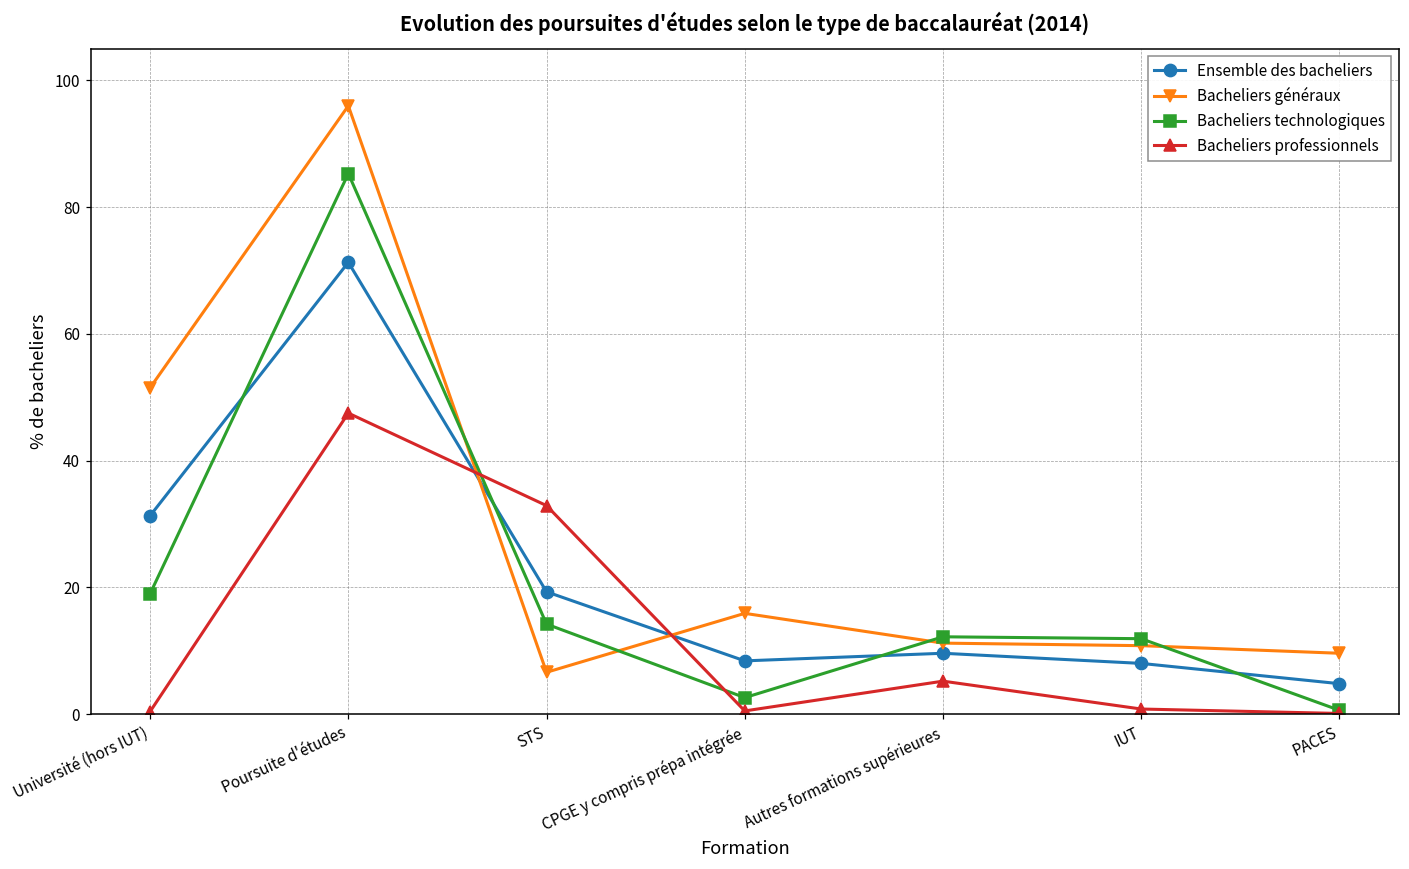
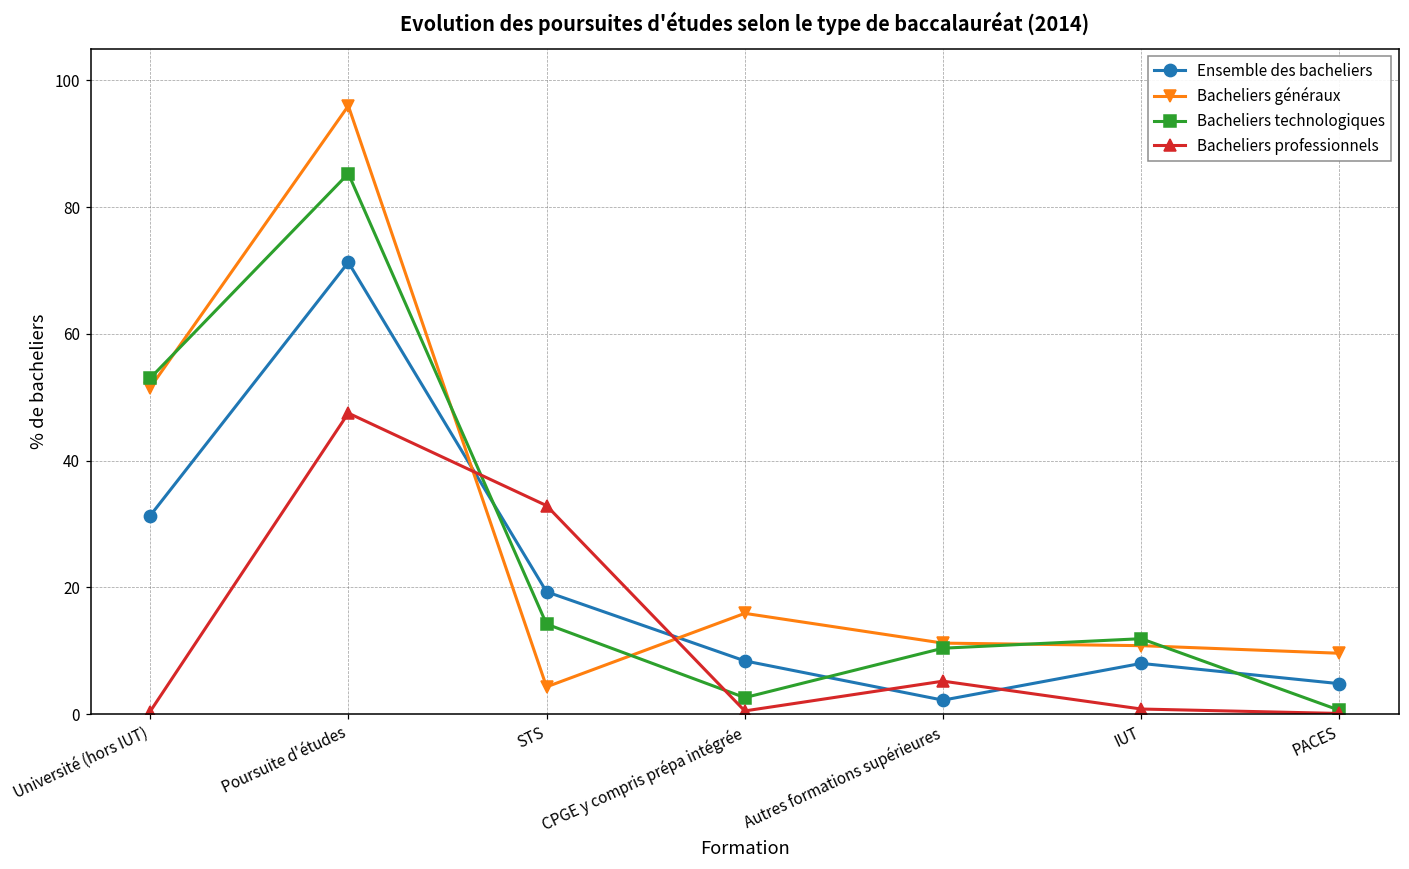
  {
    "Ensemble des bacheliers": {
      "Université (hors IUT)": 31,
      "Poursuite d'études": 71,
      "STS": 19,
      "CPGE y compris prépa intégrée": 8,
-     "Autres formations supérieures": 10,
+     "Autres formations supérieures": 2,
      "IUT": 8,
      "PACES": 5
    },
    "Bacheliers généraux": {
      "Université (hors IUT)": 52,
      "Poursuite d'études": 96,
-     "STS": 7,
+     "STS": 4,
      "CPGE y compris prépa intégrée": 16,
      "Autres formations supérieures": 11,
      "IUT": 11,
      "PACES": 10
    },
    "Bacheliers technologiques": {
-     "Université (hors IUT)": 19,
+     "Université (hors IUT)": 53,
      "Poursuite d'études": 85,
      "STS": 14,
      "CPGE y compris prépa intégrée": 3,
-     "Autres formations supérieures": 12,
+     "Autres formations supérieures": 10,
      "IUT": 12,
      "PACES": 1
    },
    "Bacheliers professionnels": {
      "Université (hors IUT)": 0,
      "Poursuite d'études": 48,
      "STS": 33,
      "CPGE y compris prépa intégrée": 1,
      "Autres formations supérieures": 5,
      "IUT": 1,
      "PACES": 0
    }
  }
